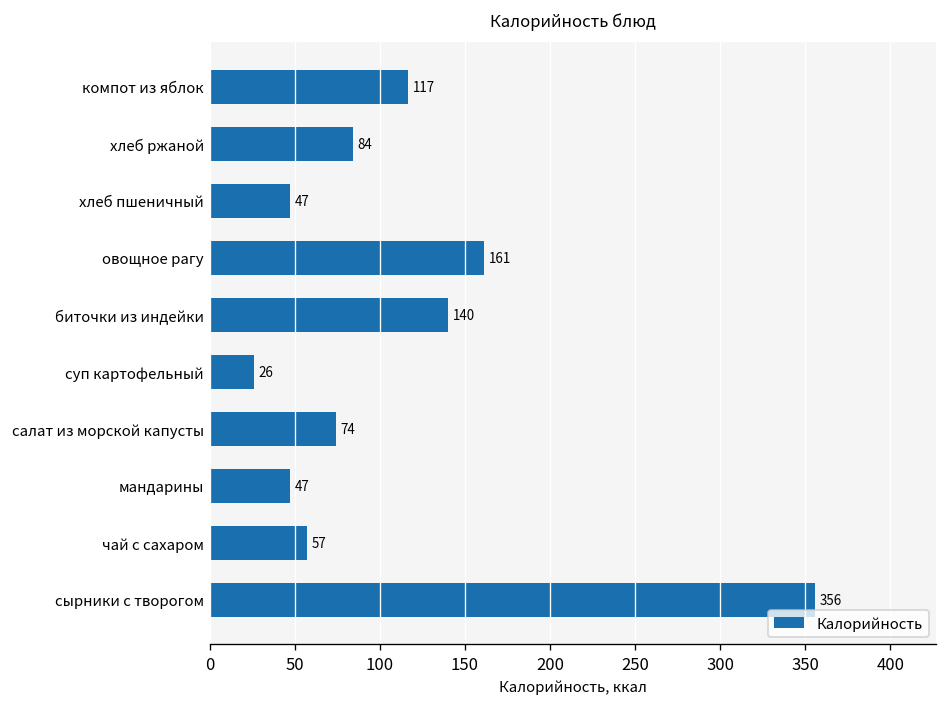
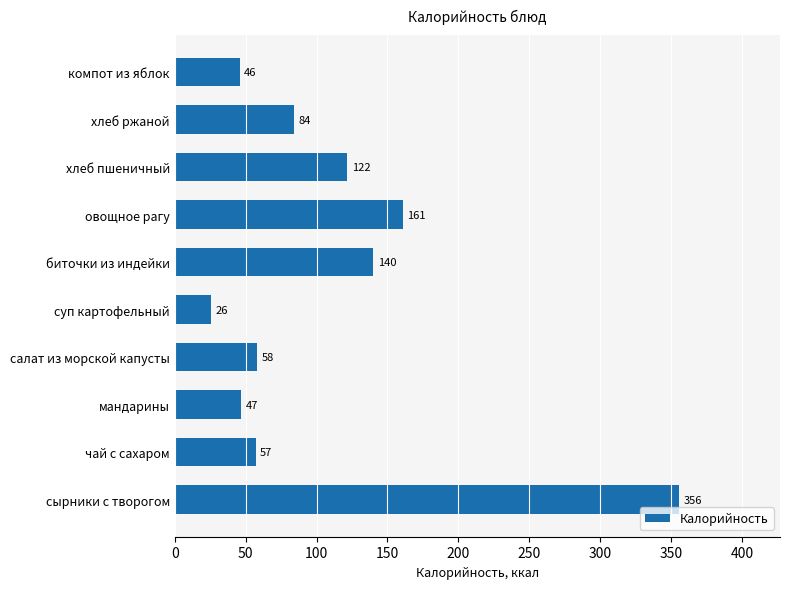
  {
-   "компот из яблок": 117,
+   "компот из яблок": 46,
    "хлеб ржаной": 84,
-   "хлеб пшеничный": 47,
+   "хлеб пшеничный": 122,
    "овощное рагу": 161,
    "биточки из индейки": 140,
    "суп картофельный": 26,
-   "салат из морской капусты": 74,
+   "салат из морской капусты": 58,
    "мандарины": 47,
    "чай с сахаром": 57,
    "сырники с творогом": 356
  }
